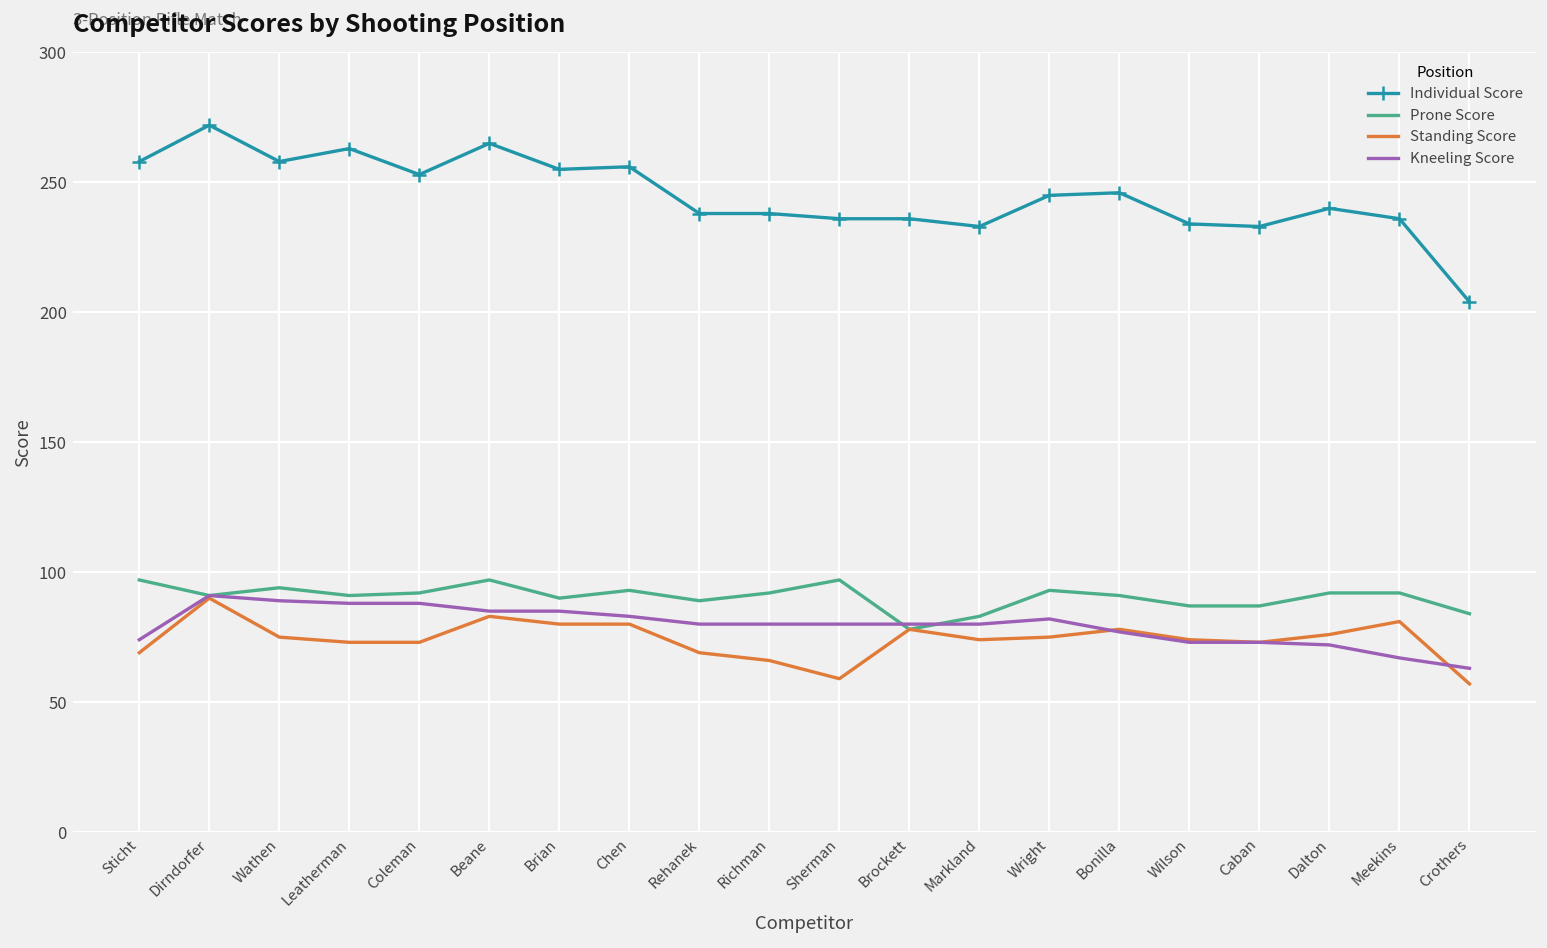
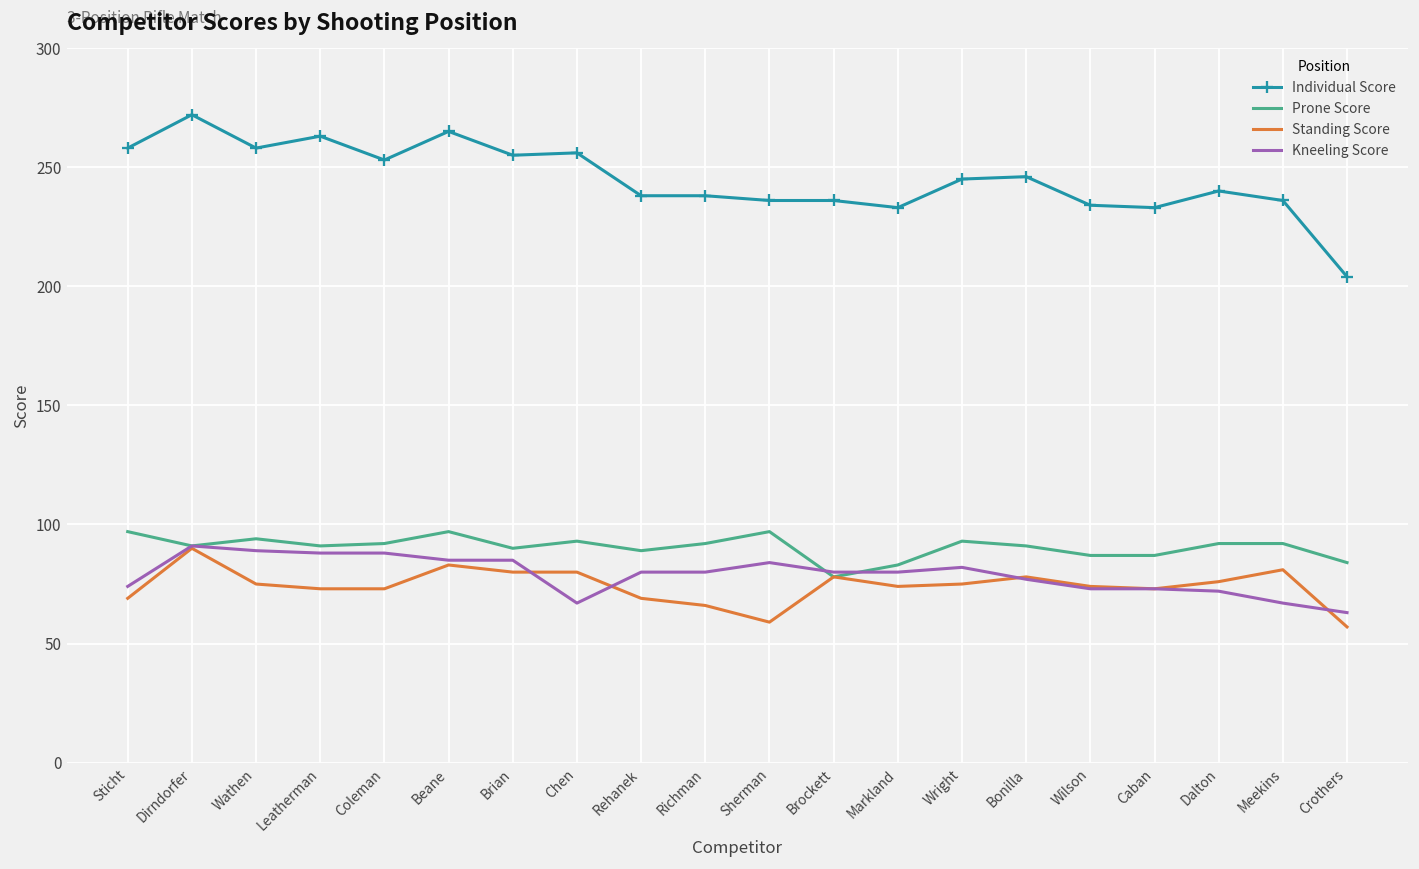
  {
    "Standing Score": {
      "Sticht": 69,
      "Wathen": 75,
      "Leatherman": 73,
      "Coleman": 73,
      "Beane": 83,
      "Brian": 80,
      "Chen": 80,
      "Rehanek": 69,
      "Richman": 66,
      "Sherman": 59,
      "Markland": 74,
      "Wright": 75,
      "Dalton": 76,
      "Meekins": 81,
      "Crothers": 57
    },
    "Kneeling Score": {
      "Sticht": 74,
      "Wathen": 89,
      "Leatherman": 88,
      "Coleman": 88,
      "Beane": 85,
      "Brian": 85,
-     "Chen": 83,
+     "Chen": 67,
      "Rehanek": 80,
      "Richman": 80,
-     "Sherman": 80,
+     "Sherman": 84,
      "Brockett": 80,
      "Markland": 80,
      "Wright": 82,
      "Dalton": 72,
      "Meekins": 67,
      "Crothers": 63
    }
  }
